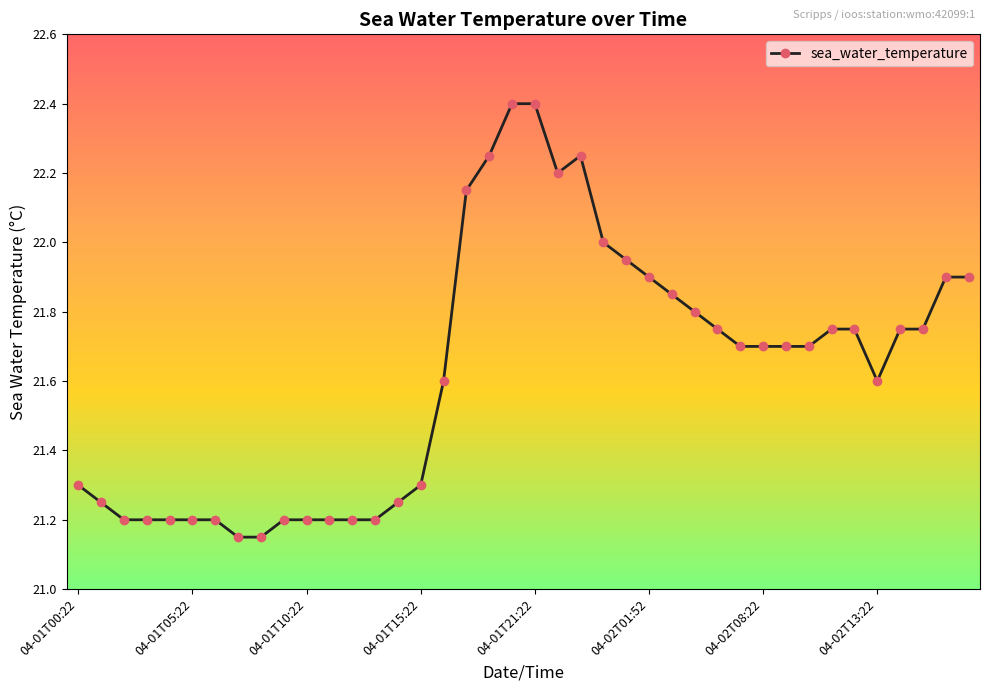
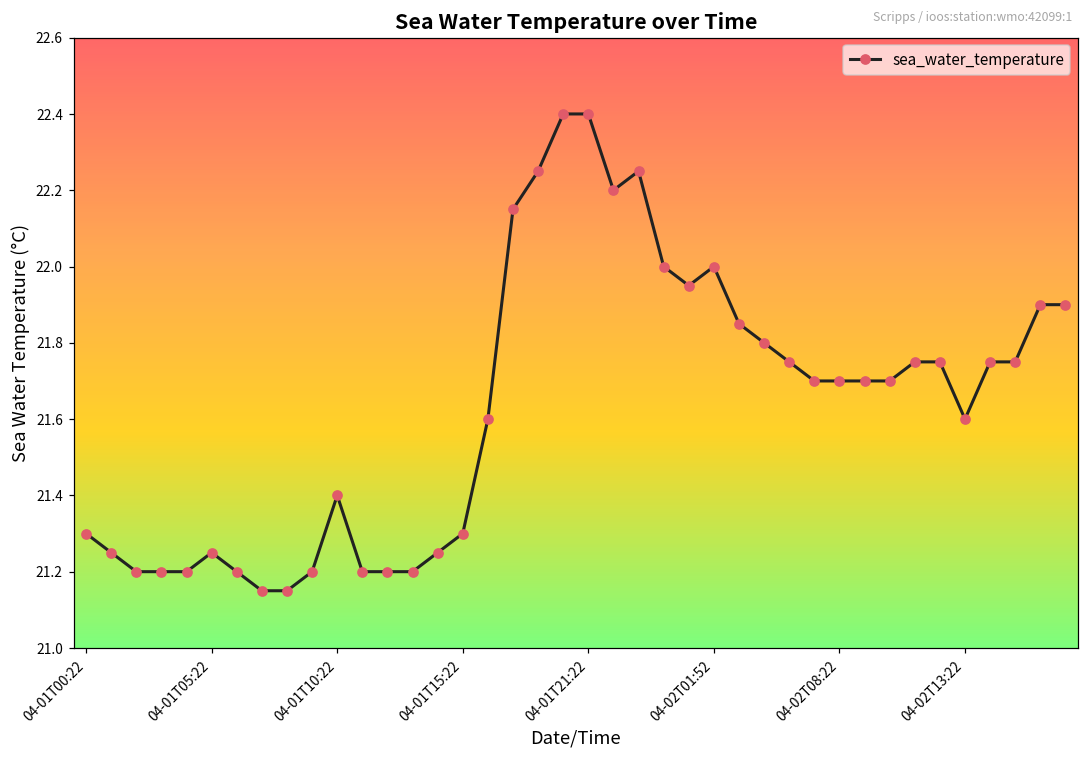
  {
    "04-01T00:22": 21.30,
-   "04-01T05:22": 21.20,
-   "04-01T10:22": 21.2,
+   "04-01T05:22": 21.25,
+   "04-01T10:22": 21.4,
    "04-01T15:22": 21.30,
    "04-01T21:22": 22.40,
-   "04-02T01:52": 21.9,
+   "04-02T01:52": 22.0,
    "04-02T08:22": 21.70,
    "04-02T13:22": 21.60
  }
